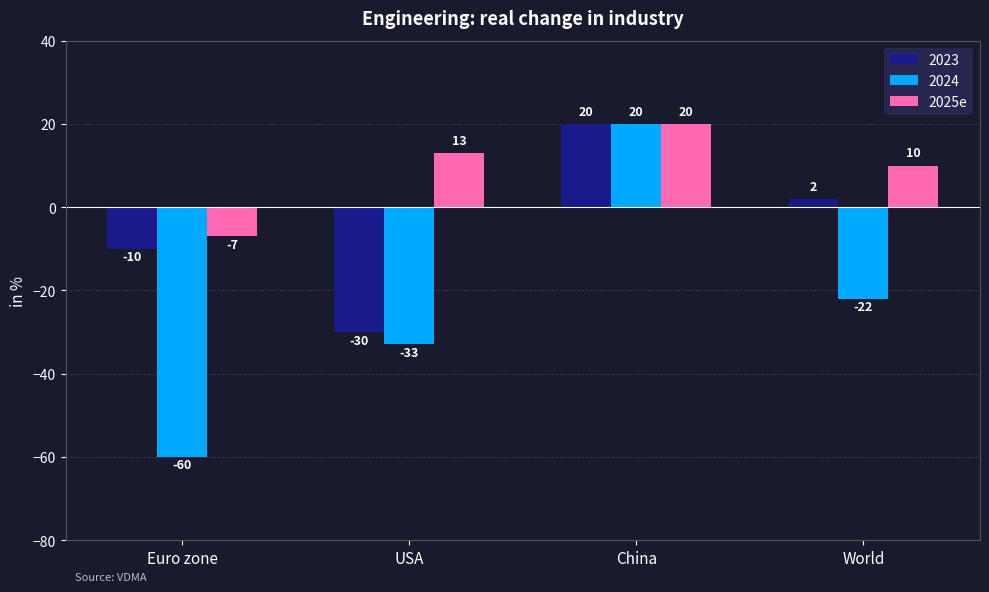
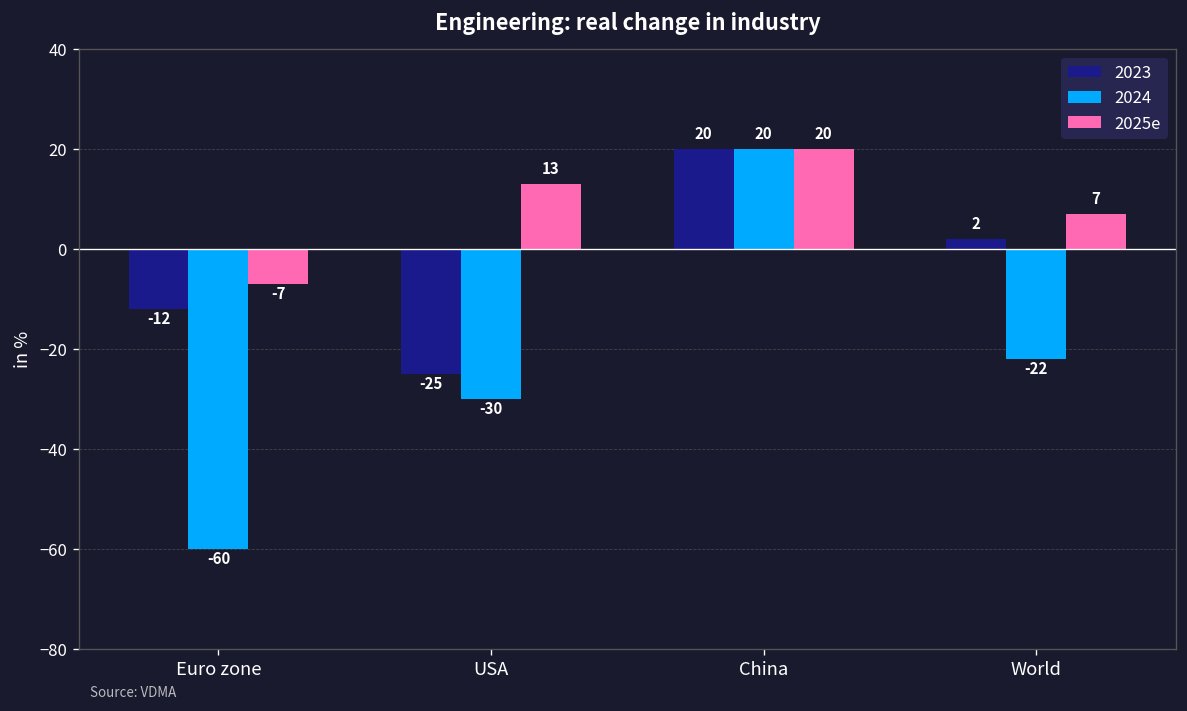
  {
    "2023": {
-     "Euro zone": -10,
-     "USA": -30,
+     "Euro zone": -12,
+     "USA": -25,
      "China": 20,
      "World": 2
    },
    "2024": {
      "Euro zone": -60,
-     "USA": -33,
+     "USA": -30,
      "China": 20,
      "World": -22
    },
    "2025e": {
      "Euro zone": -7,
      "USA": 13,
      "China": 20,
-     "World": 10
+     "World": 7
    }
  }
